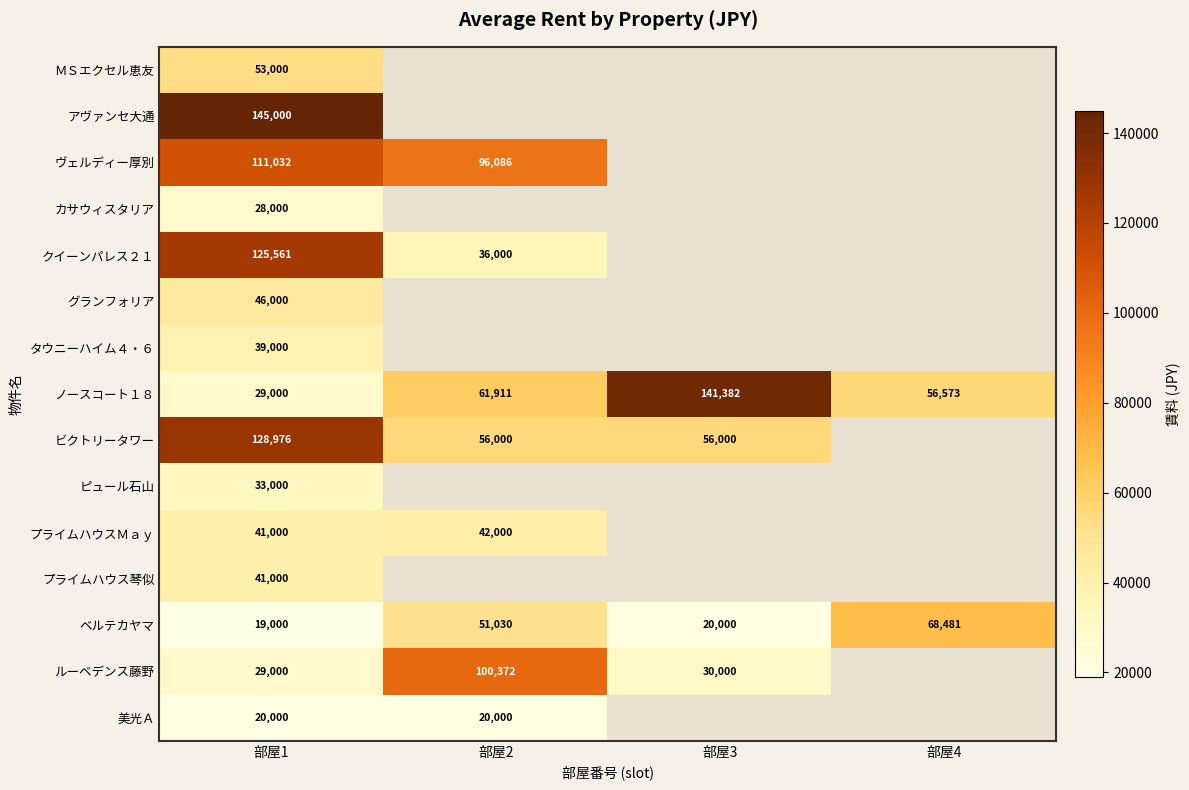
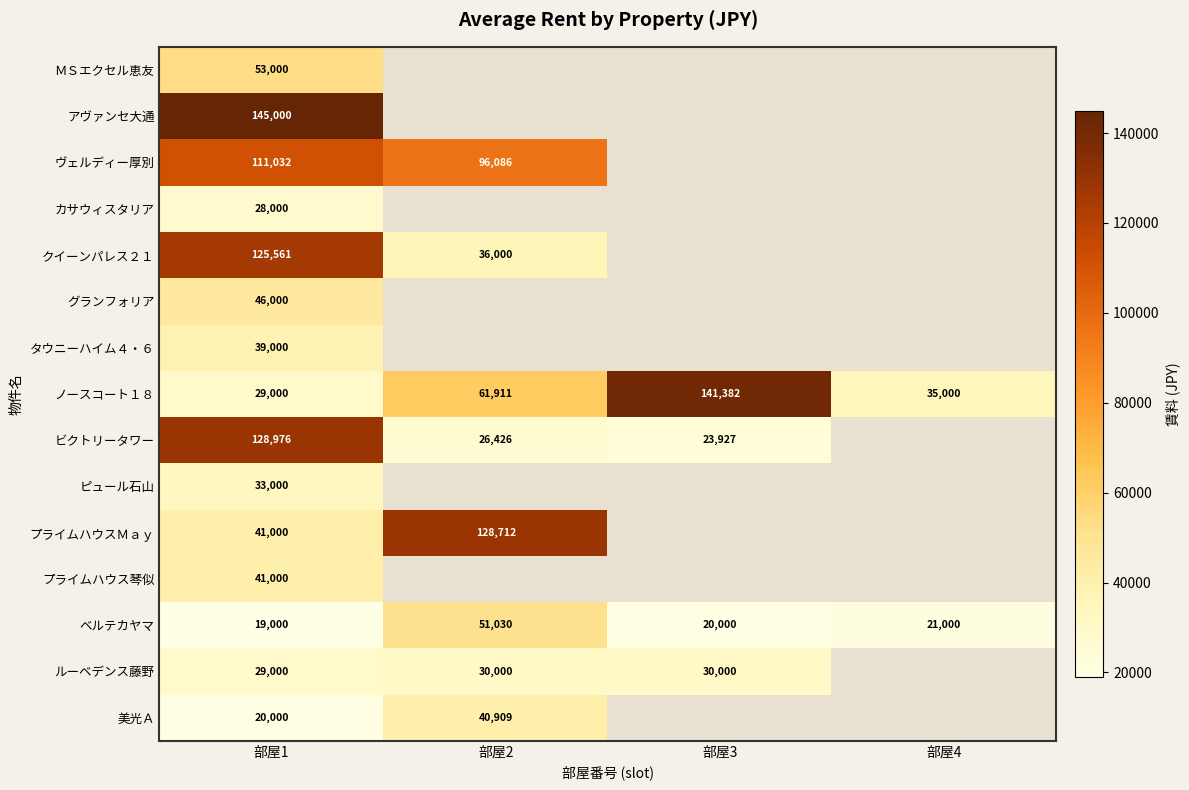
  {
    "ＭＳエクセル恵友": {
      "部屋1": "53,000"
    },
    "アヴァンセ大通": {
      "部屋1": "145,000"
    },
    "ヴェルディー厚別": {
      "部屋1": "111,032",
      "部屋2": "96,086"
    },
    "カサウィスタリア": {
      "部屋1": "28,000"
    },
    "クイーンパレス２１": {
      "部屋1": "125,561",
      "部屋2": "36,000"
    },
    "グランフォリア": {
      "部屋1": "46,000"
    },
    "タウニーハイム４・６": {
      "部屋1": "39,000"
    },
    "ノースコート１８": {
      "部屋1": "29,000",
      "部屋2": "61,911",
      "部屋3": "141,382",
-     "部屋4": "56,573"
+     "部屋4": "35,000"
    },
    "ビクトリータワー": {
      "部屋1": "128,976",
-     "部屋2": "56,000",
-     "部屋3": "56,000"
+     "部屋2": "26,426",
+     "部屋3": "23,927"
    },
    "ピュール石山": {
      "部屋1": "33,000"
    },
    "プライムハウスＭａｙ": {
      "部屋1": "41,000",
-     "部屋2": "42,000"
+     "部屋2": "128,712"
    },
    "プライムハウス琴似": {
      "部屋1": "41,000"
    },
    "ベルテカヤマ": {
      "部屋1": "19,000",
      "部屋2": "51,030",
      "部屋3": "20,000",
-     "部屋4": "68,481"
+     "部屋4": "21,000"
    },
    "ルーベデンス藤野": {
      "部屋1": "29,000",
-     "部屋2": "100,372",
+     "部屋2": "30,000",
      "部屋3": "30,000"
    },
    "美光Ａ": {
      "部屋1": "20,000",
-     "部屋2": "20,000"
+     "部屋2": "40,909"
    }
  }
